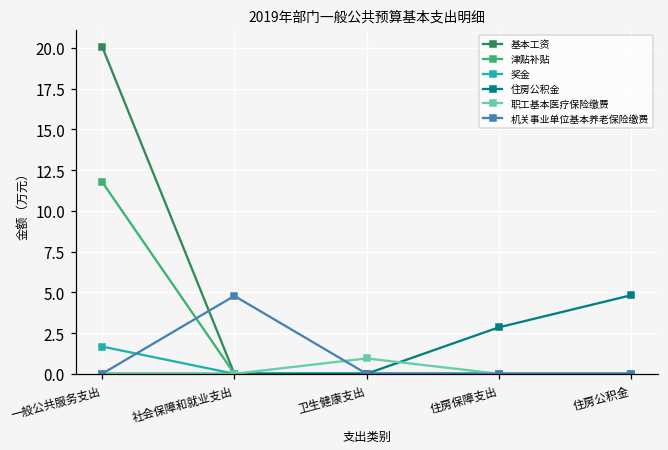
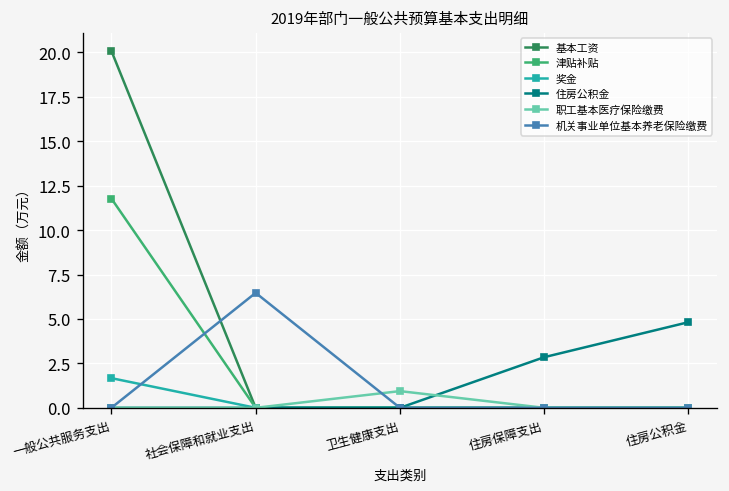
  {
    "奖金": {
      "一般公共服务支出": 1.7
    },
    "住房公积金": {
      "住房保障支出": 2.9,
      "住房公积金": 4.8
    },
    "职工基本医疗保险缴费": {
      "卫生健康支出": 0.9
    },
    "机关事业单位基本养老保险缴费": {
-     "社会保障和就业支出": 4.8
+     "社会保障和就业支出": 6.5
    }
  }
